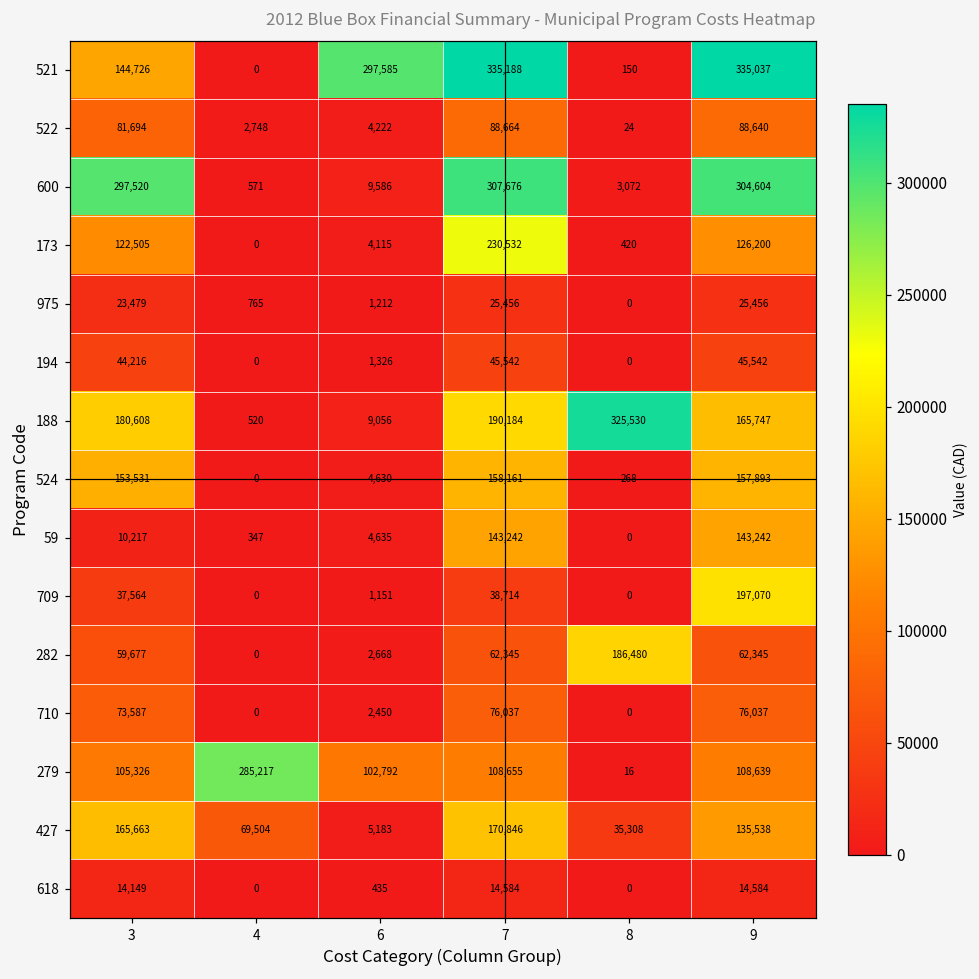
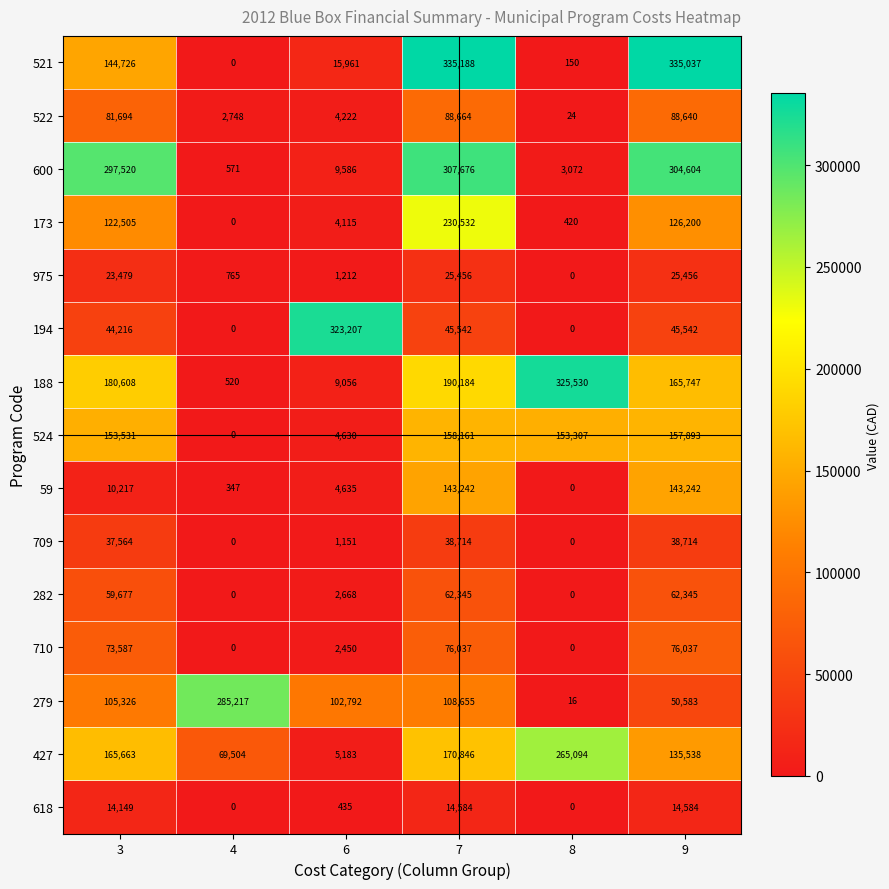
  {
    "521": {
      "3": "144,726",
      "4": "0",
-     "6": "297,585",
+     "6": "15,961",
      "7": "335,188",
      "8": "150",
      "9": "335,037"
    },
    "522": {
      "3": "81,694",
      "4": "2,748",
      "6": "4,222",
      "7": "88,664",
      "8": "24",
      "9": "88,640"
    },
    "600": {
      "3": "297,520",
      "4": "571",
      "6": "9,586",
      "7": "307,676",
      "8": "3,072",
      "9": "304,604"
    },
    "173": {
      "3": "122,505",
      "4": "0",
      "6": "4,115",
      "7": "230,532",
      "8": "420",
      "9": "126,200"
    },
    "975": {
      "3": "23,479",
      "4": "765",
      "6": "1,212",
      "7": "25,456",
      "8": "0",
      "9": "25,456"
    },
    "194": {
      "3": "44,216",
      "4": "0",
-     "6": "1,326",
+     "6": "323,207",
      "7": "45,542",
      "8": "0",
      "9": "45,542"
    },
    "188": {
      "3": "180,608",
      "4": "520",
      "6": "9,056",
      "7": "190,184",
      "8": "325,530",
      "9": "165,747"
    },
    "524": {
      "3": "153,531",
      "4": "0",
      "6": "4,630",
      "7": "158,161",
-     "8": "268",
+     "8": "153,307",
      "9": "157,893"
    },
    "59": {
      "3": "10,217",
      "4": "347",
      "6": "4,635",
      "7": "143,242",
      "8": "0",
      "9": "143,242"
    },
    "709": {
      "3": "37,564",
      "4": "0",
      "6": "1,151",
      "7": "38,714",
      "8": "0",
-     "9": "197,070"
+     "9": "38,714"
    },
    "282": {
      "3": "59,677",
      "4": "0",
      "6": "2,668",
      "7": "62,345",
-     "8": "186,480",
+     "8": "0",
      "9": "62,345"
    },
    "710": {
      "3": "73,587",
      "4": "0",
      "6": "2,450",
      "7": "76,037",
      "8": "0",
      "9": "76,037"
    },
    "279": {
      "3": "105,326",
      "4": "285,217",
      "6": "102,792",
      "7": "108,655",
      "8": "16",
-     "9": "108,639"
+     "9": "50,583"
    },
    "427": {
      "3": "165,663",
      "4": "69,504",
      "6": "5,183",
      "7": "170,846",
-     "8": "35,308",
+     "8": "265,094",
      "9": "135,538"
    },
    "618": {
      "3": "14,149",
      "4": "0",
      "6": "435",
      "7": "14,584",
      "8": "0",
      "9": "14,584"
    }
  }
